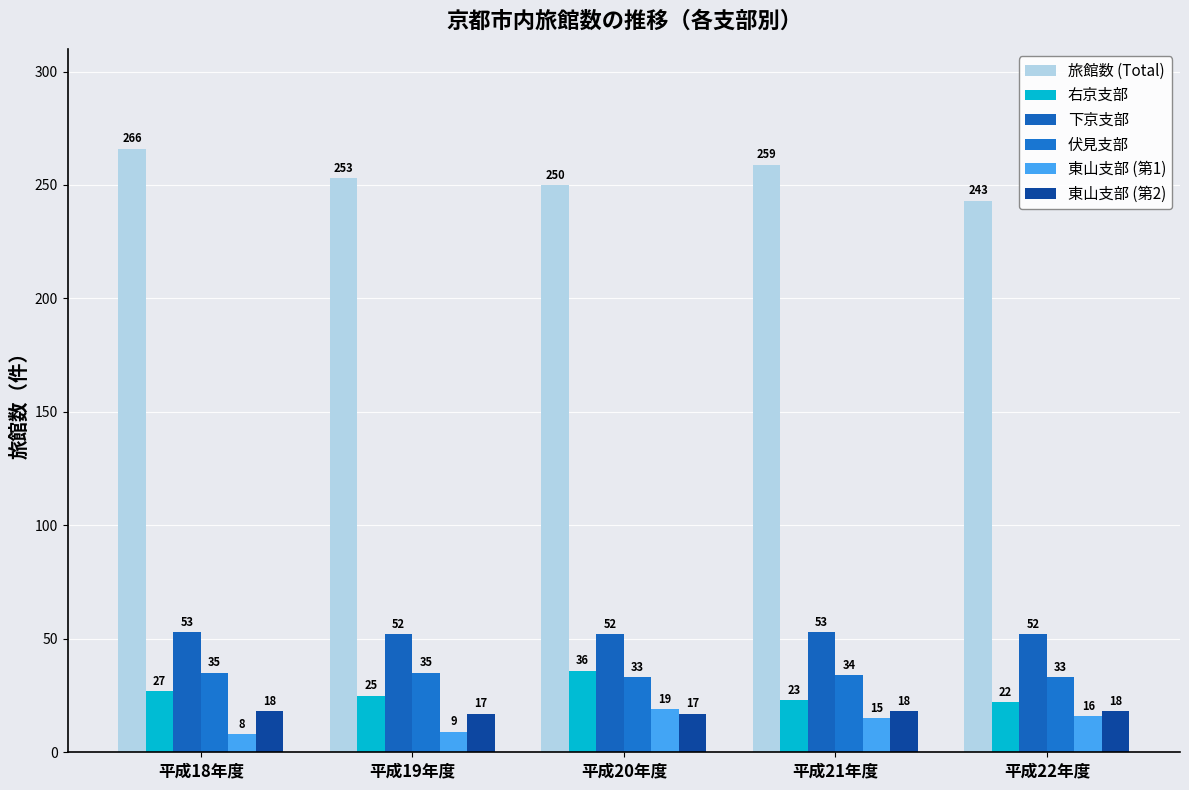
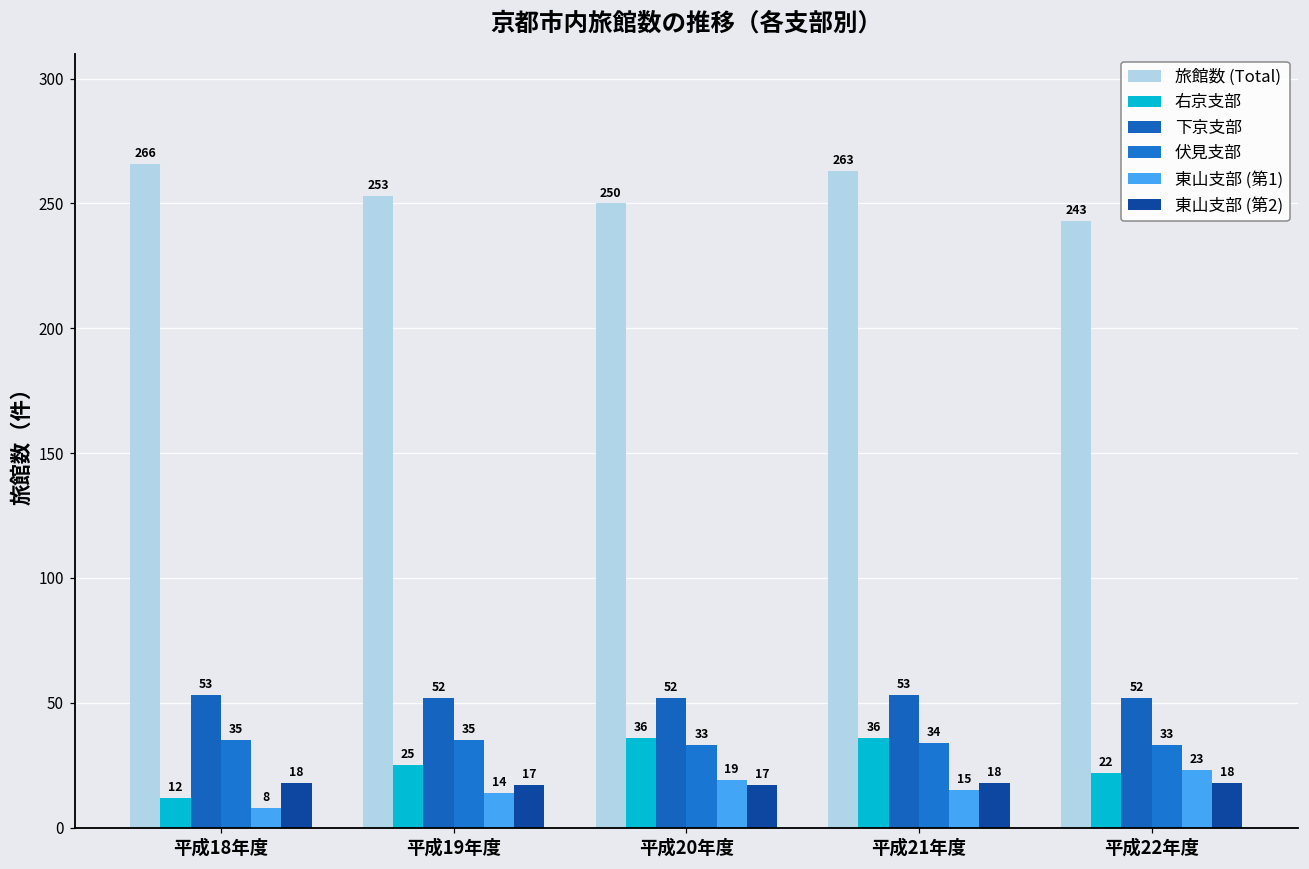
  {
    "旅館数 (Total)": {
      "平成18年度": 266,
      "平成19年度": 253,
      "平成20年度": 250,
-     "平成21年度": 259,
+     "平成21年度": 263,
      "平成22年度": 243
    },
    "右京支部": {
-     "平成18年度": 27,
+     "平成18年度": 12,
      "平成19年度": 25,
      "平成20年度": 36,
-     "平成21年度": 23,
+     "平成21年度": 36,
      "平成22年度": 22
    },
    "東山支部 (第1)": {
      "平成18年度": 8,
-     "平成19年度": 9,
+     "平成19年度": 14,
      "平成20年度": 19,
      "平成21年度": 15,
-     "平成22年度": 16
+     "平成22年度": 23
    }
  }
